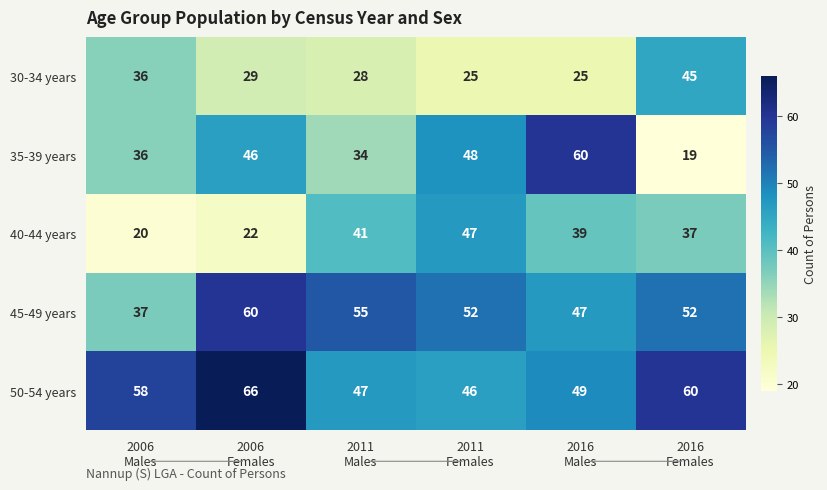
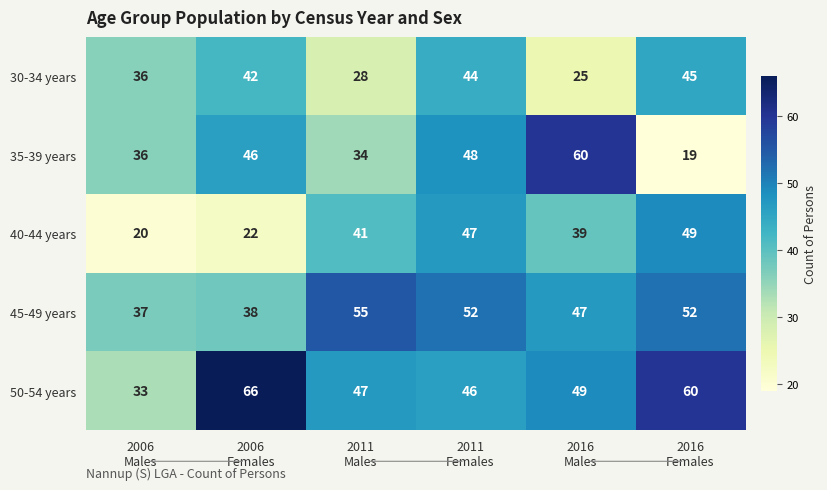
  {
    "30-34 years": {
      "2006 Males": 36,
-     "2006 Females": 29,
+     "2006 Females": 42,
      "2011 Males": 28,
-     "2011 Females": 25,
+     "2011 Females": 44,
      "2016 Males": 25,
      "2016 Females": 45
    },
    "35-39 years": {
      "2006 Males": 36,
      "2006 Females": 46,
      "2011 Males": 34,
      "2011 Females": 48,
      "2016 Males": 60,
      "2016 Females": 19
    },
    "40-44 years": {
      "2006 Males": 20,
      "2006 Females": 22,
      "2011 Males": 41,
      "2011 Females": 47,
      "2016 Males": 39,
-     "2016 Females": 37
+     "2016 Females": 49
    },
    "45-49 years": {
      "2006 Males": 37,
-     "2006 Females": 60,
+     "2006 Females": 38,
      "2011 Males": 55,
      "2011 Females": 52,
      "2016 Males": 47,
      "2016 Females": 52
    },
    "50-54 years": {
-     "2006 Males": 58,
+     "2006 Males": 33,
      "2006 Females": 66,
      "2011 Males": 47,
      "2011 Females": 46,
      "2016 Males": 49,
      "2016 Females": 60
    }
  }
